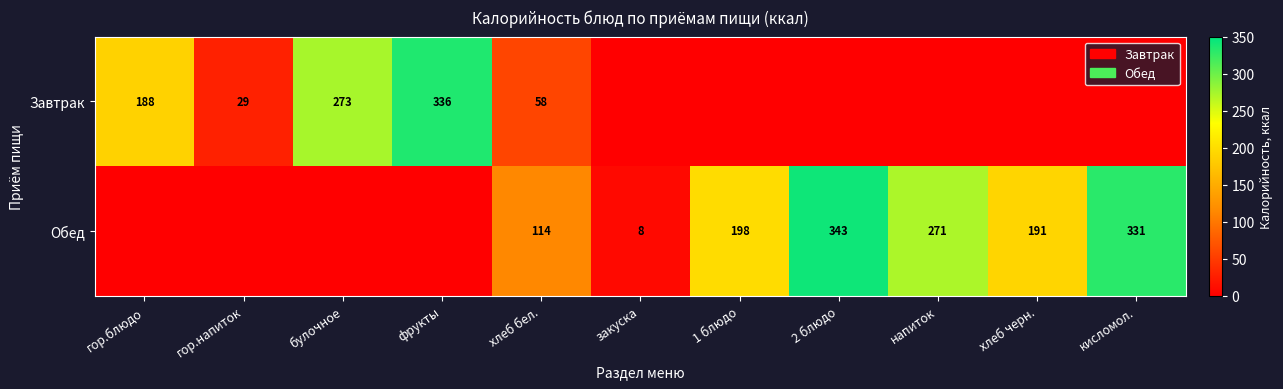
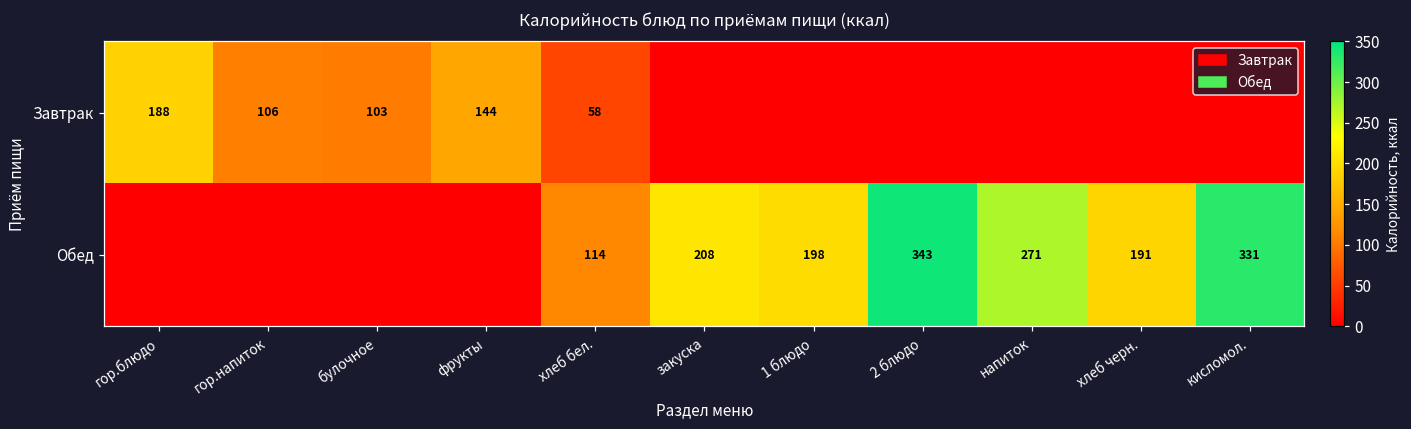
  {
    "Завтрак": {
      "гор.блюдо": 188,
-     "гор.напиток": 29,
-     "булочное": 273,
-     "фрукты": 336,
+     "гор.напиток": 106,
+     "булочное": 103,
+     "фрукты": 144,
      "хлеб бел.": 58
    },
    "Обед": {
      "хлеб бел.": 114,
-     "закуска": 8,
+     "закуска": 208,
      "1 блюдо": 198,
      "2 блюдо": 343,
      "напиток": 271,
      "хлеб черн.": 191,
      "кисломол.": 331
    }
  }
